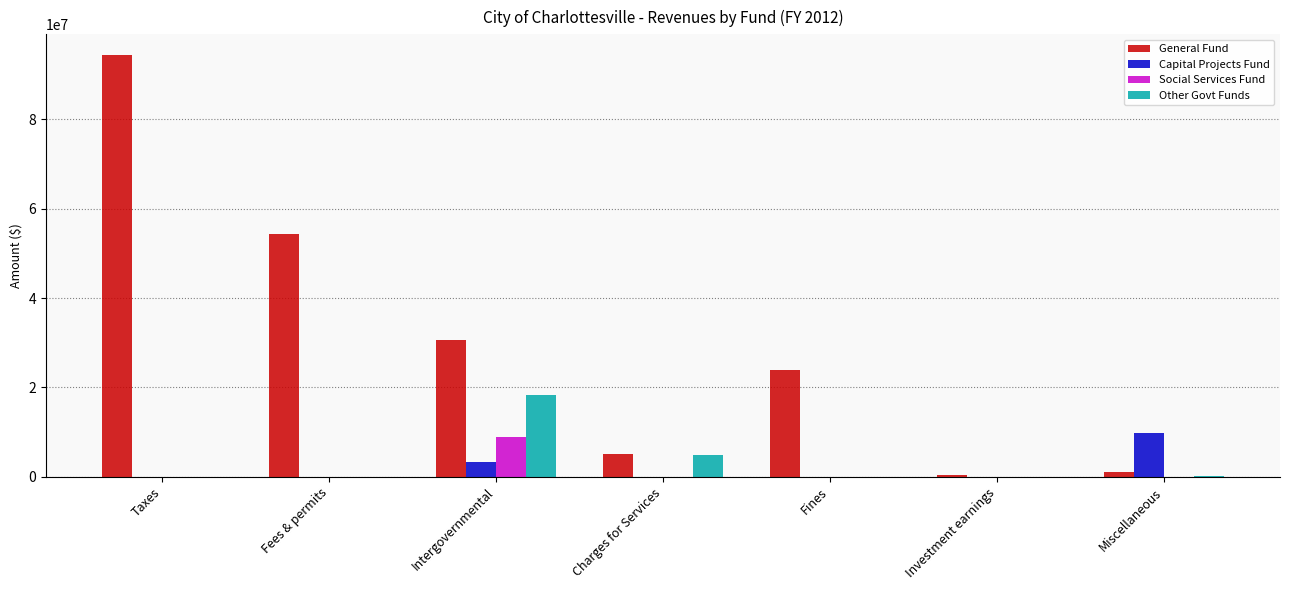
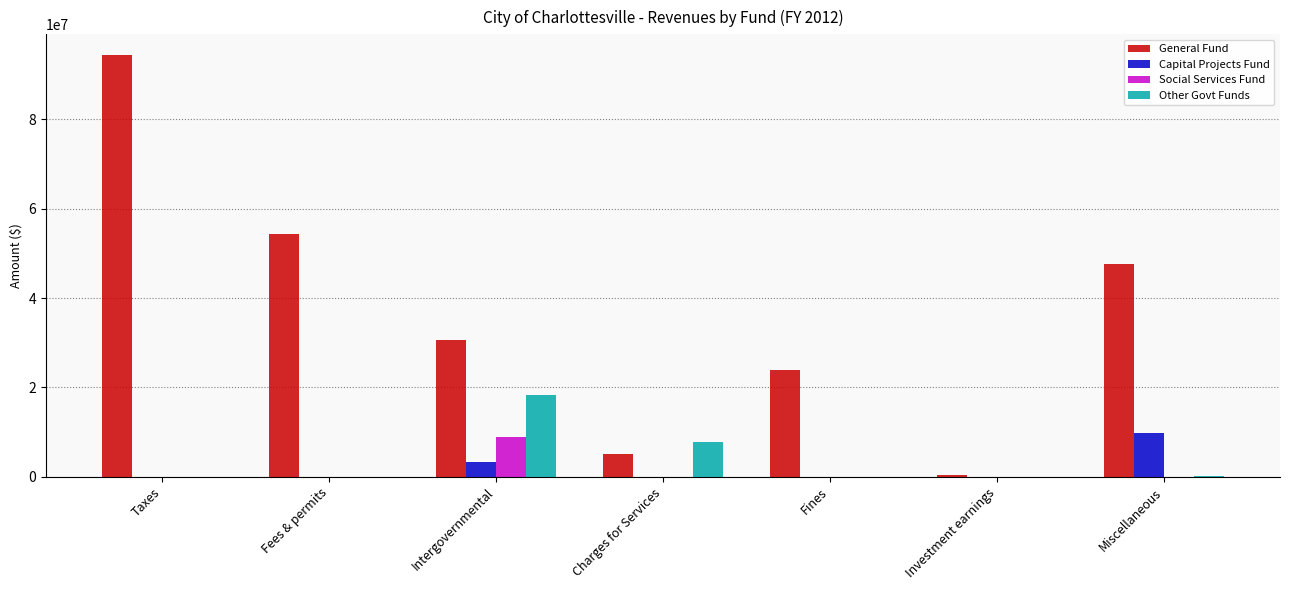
  {
    "General Fund": {
      "Taxes": 94000000,
      "Fees & permits": 54000000,
      "Intergovernmental": 31000000,
      "Charges for Services": 5000000,
      "Fines": 24000000,
-     "Miscellaneous": 1000000
+     "Miscellaneous": 48000000
    },
    "Capital Projects Fund": {
      "Taxes": 0,
      "Fees & permits": 0,
      "Intergovernmental": 3000000,
      "Charges for Services": 0,
      "Fines": 0,
      "Investment earnings": 0,
      "Miscellaneous": 10000000
    },
    "Social Services Fund": {
      "Taxes": 0,
      "Fees & permits": 0,
      "Intergovernmental": 9000000,
      "Charges for Services": 0,
      "Fines": 0,
      "Investment earnings": 0
    },
    "Other Govt Funds": {
      "Taxes": 0,
      "Fees & permits": 0,
      "Intergovernmental": 18000000,
-     "Charges for Services": 5000000,
+     "Charges for Services": 8000000,
      "Fines": 0
    }
  }
